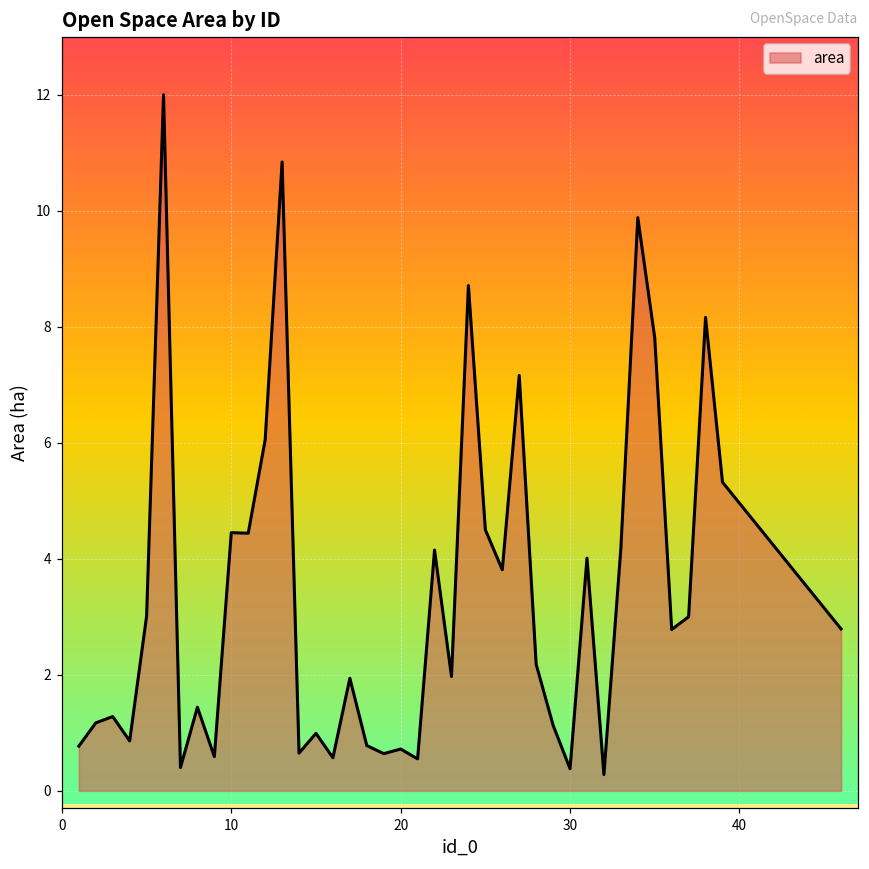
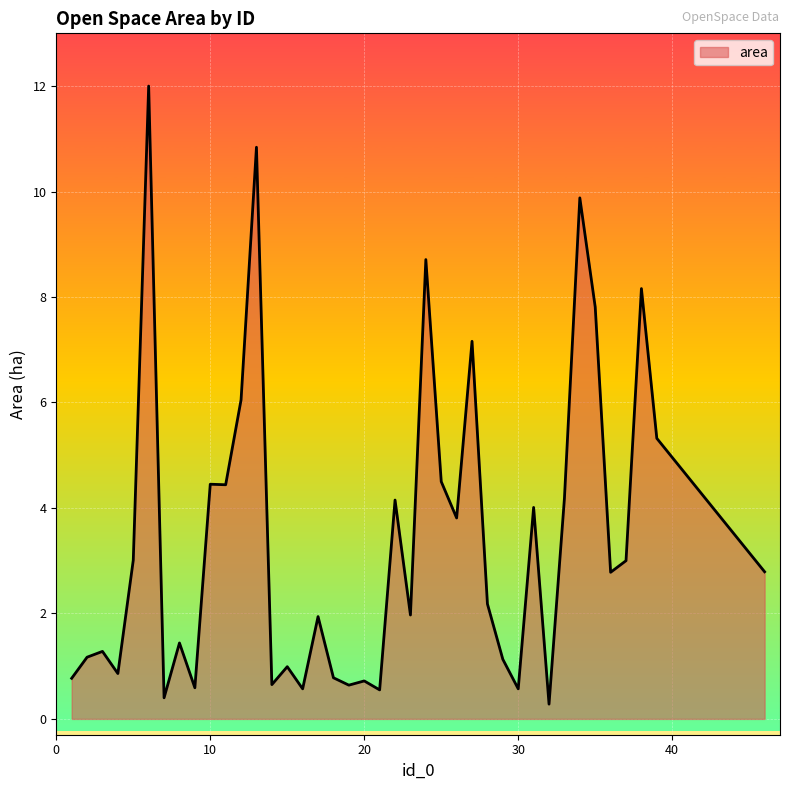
  {
    "10": 4.5,
    "20": 0.7,
-   "30": 0.4
+   "30": 0.6
  }
